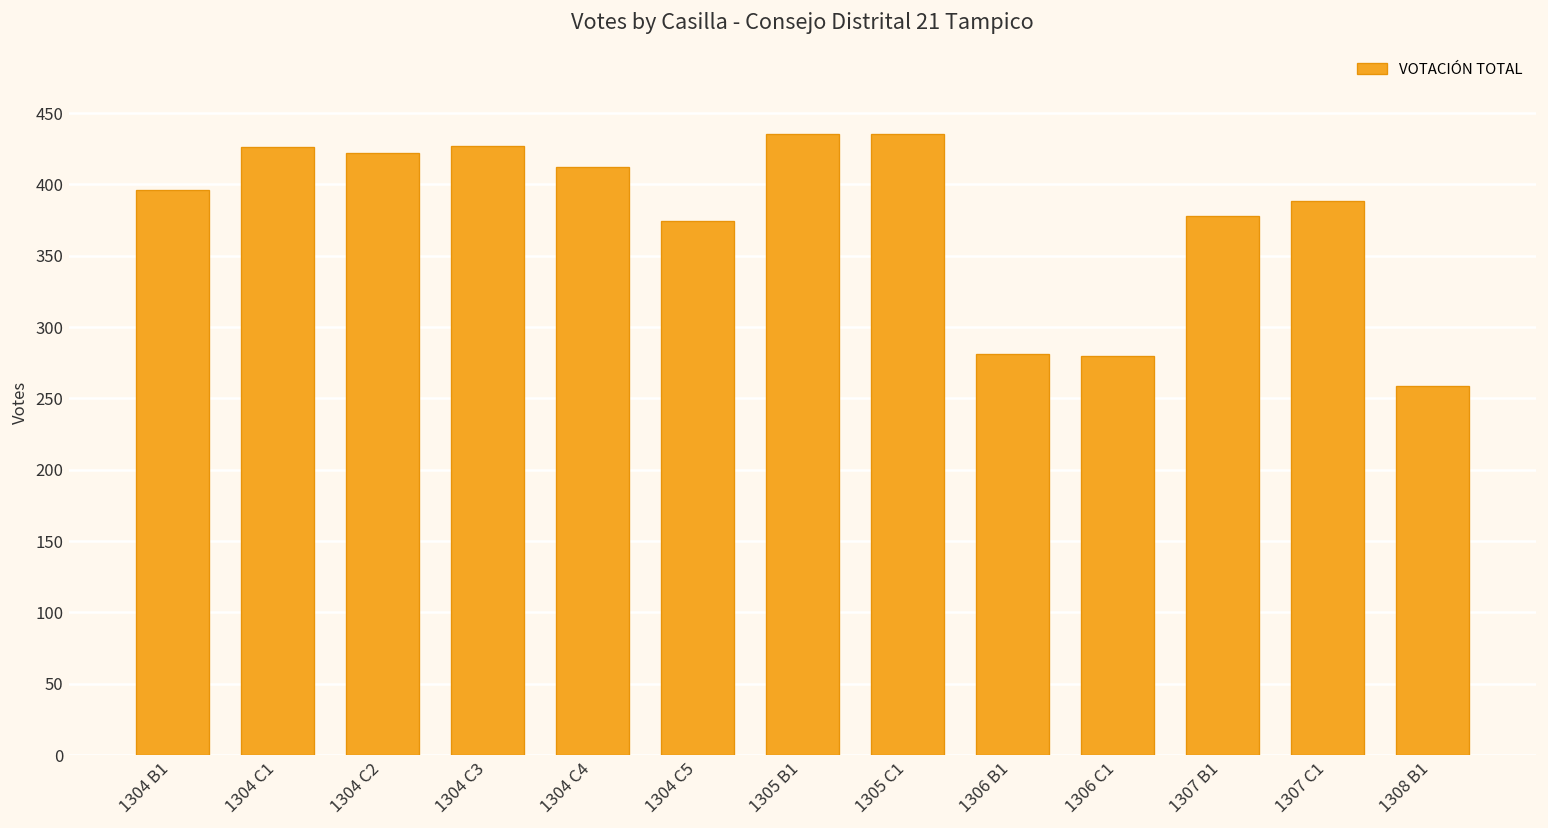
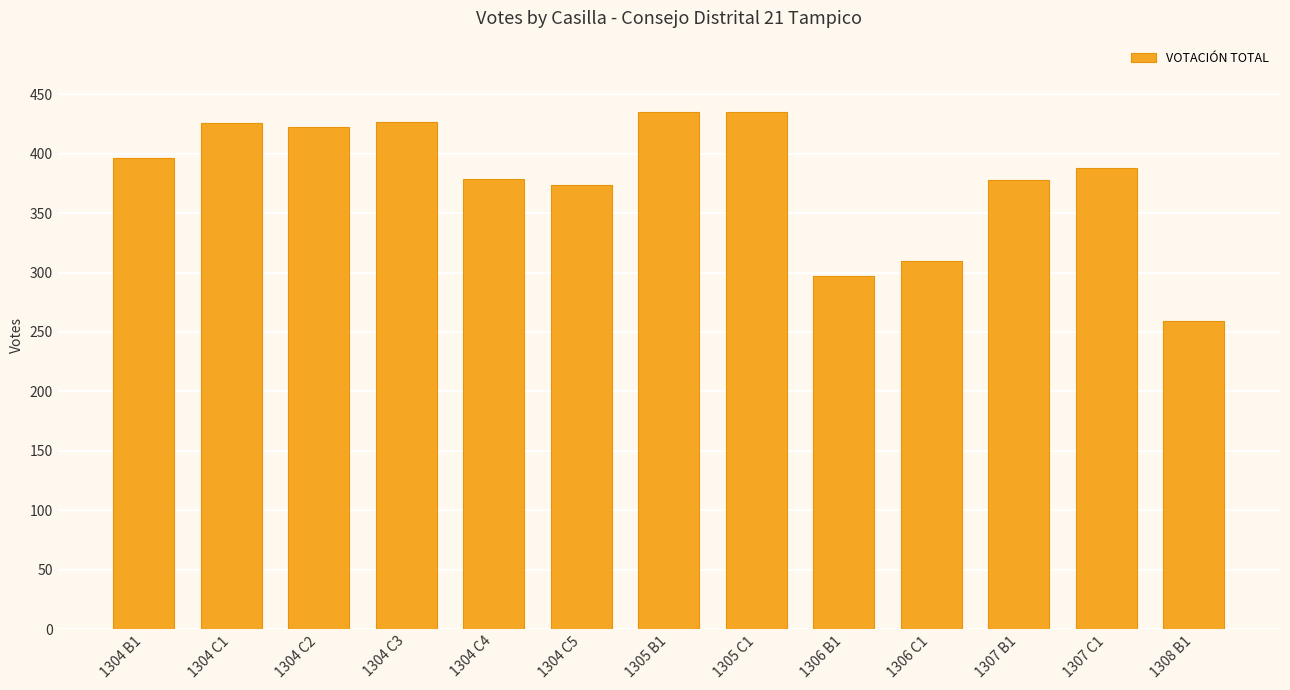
  {
    "1304 B1": 396,
    "1304 C1": 426,
    "1304 C2": 422,
    "1304 C3": 427,
-   "1304 C4": 412,
+   "1304 C4": 379,
    "1304 C5": 374,
    "1305 B1": 435,
    "1305 C1": 435,
-   "1306 B1": 281,
-   "1306 C1": 280,
+   "1306 B1": 297,
+   "1306 C1": 310,
    "1307 B1": 378,
    "1307 C1": 388,
    "1308 B1": 259
  }
